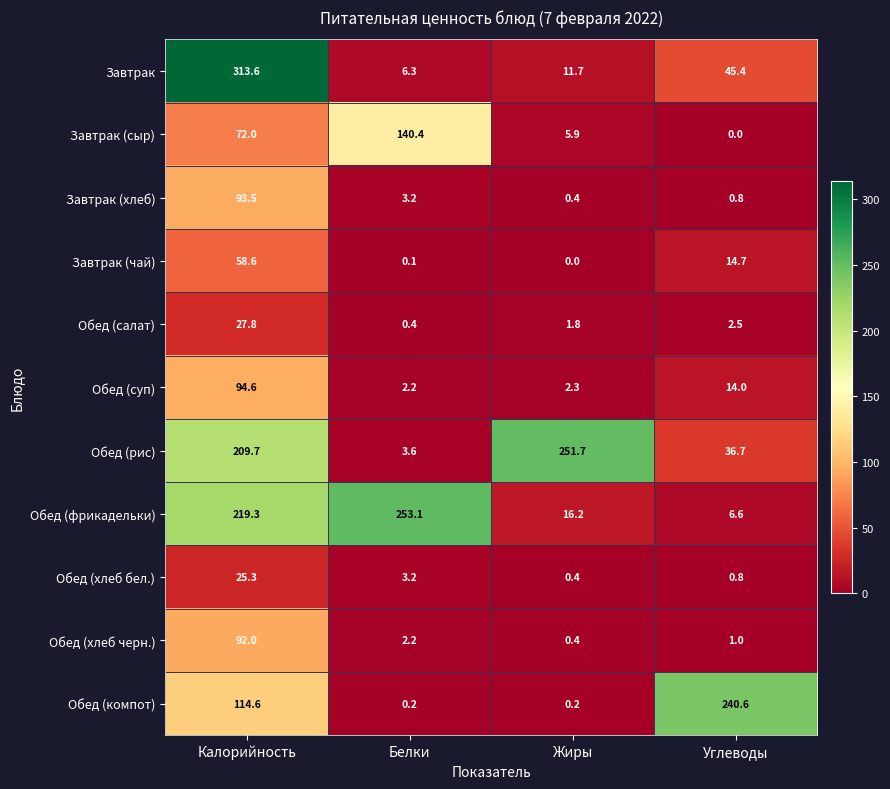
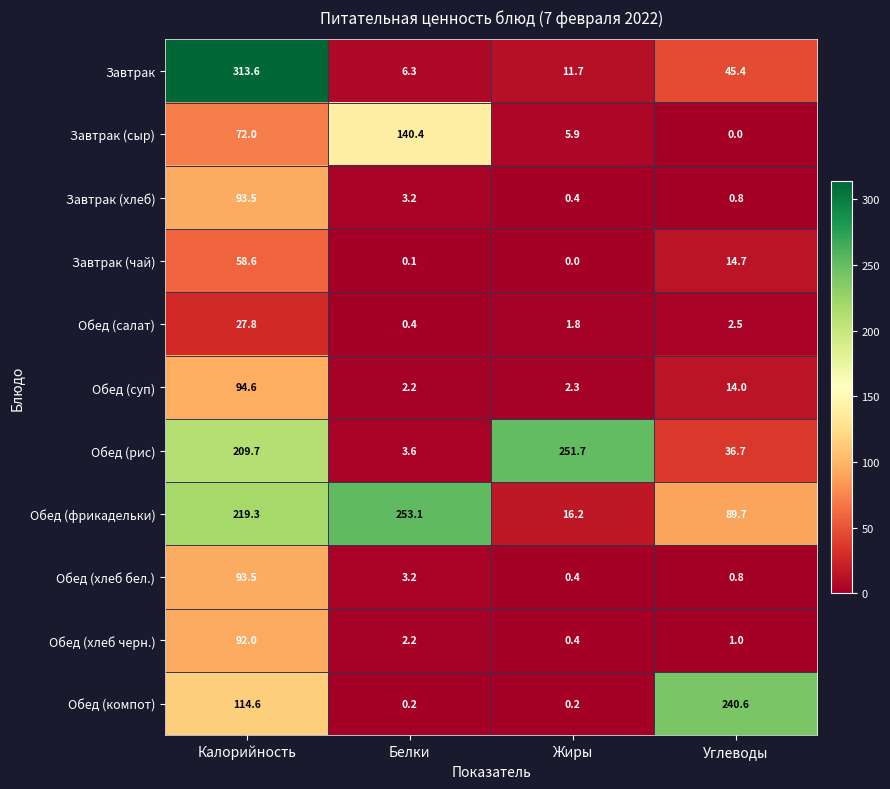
  {
    "Завтрак": {
      "Калорийность": 313.6,
      "Белки": 6.3,
      "Жиры": 11.7,
      "Углеводы": 45.4
    },
    "Завтрак (сыр)": {
      "Калорийность": 72.0,
      "Белки": 140.4,
      "Жиры": 5.9,
      "Углеводы": 0.0
    },
    "Завтрак (хлеб)": {
      "Калорийность": 93.5,
      "Белки": 3.2,
      "Жиры": 0.4,
      "Углеводы": 0.8
    },
    "Завтрак (чай)": {
      "Калорийность": 58.6,
      "Белки": 0.1,
      "Жиры": 0.0,
      "Углеводы": 14.7
    },
    "Обед (салат)": {
      "Калорийность": 27.8,
      "Белки": 0.4,
      "Жиры": 1.8,
      "Углеводы": 2.5
    },
    "Обед (суп)": {
      "Калорийность": 94.6,
      "Белки": 2.2,
      "Жиры": 2.3,
      "Углеводы": 14.0
    },
    "Обед (рис)": {
      "Калорийность": 209.7,
      "Белки": 3.6,
      "Жиры": 251.7,
      "Углеводы": 36.7
    },
    "Обед (фрикадельки)": {
      "Калорийность": 219.3,
      "Белки": 253.1,
      "Жиры": 16.2,
-     "Углеводы": 6.6
+     "Углеводы": 89.7
    },
    "Обед (хлеб бел.)": {
-     "Калорийность": 25.3,
+     "Калорийность": 93.5,
      "Белки": 3.2,
      "Жиры": 0.4,
      "Углеводы": 0.8
    },
    "Обед (хлеб черн.)": {
      "Калорийность": 92.0,
      "Белки": 2.2,
      "Жиры": 0.4,
      "Углеводы": 1.0
    },
    "Обед (компот)": {
      "Калорийность": 114.6,
      "Белки": 0.2,
      "Жиры": 0.2,
      "Углеводы": 240.6
    }
  }
